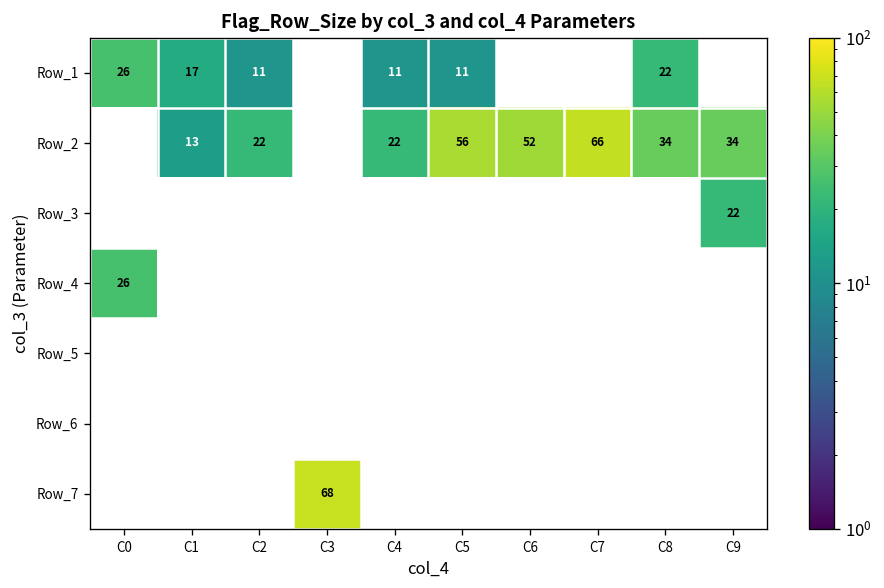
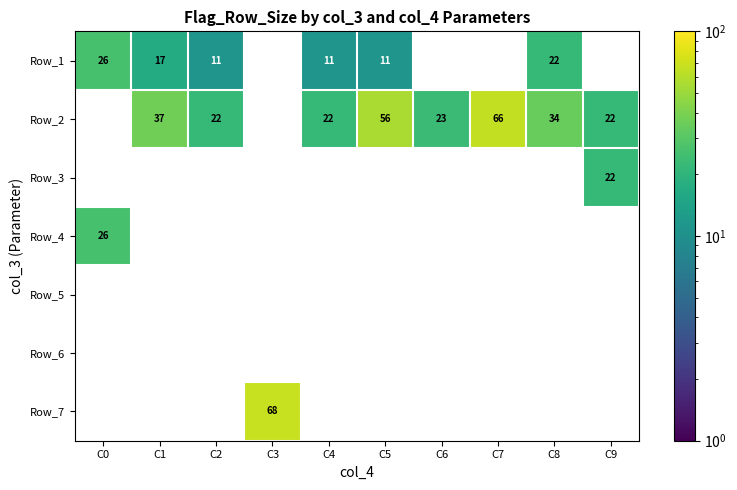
  {
    "Row_1": {
      "C0": 26,
      "C1": 17,
      "C2": 11,
      "C4": 11,
      "C5": 11,
      "C8": 22
    },
    "Row_2": {
-     "C1": 13,
+     "C1": 37,
      "C2": 22,
      "C4": 22,
      "C5": 56,
-     "C6": 52,
+     "C6": 23,
      "C7": 66,
      "C8": 34,
-     "C9": 34
+     "C9": 22
    },
    "Row_3": {
      "C9": 22
    },
    "Row_4": {
      "C0": 26
    },
    "Row_7": {
      "C3": 68
    }
  }
